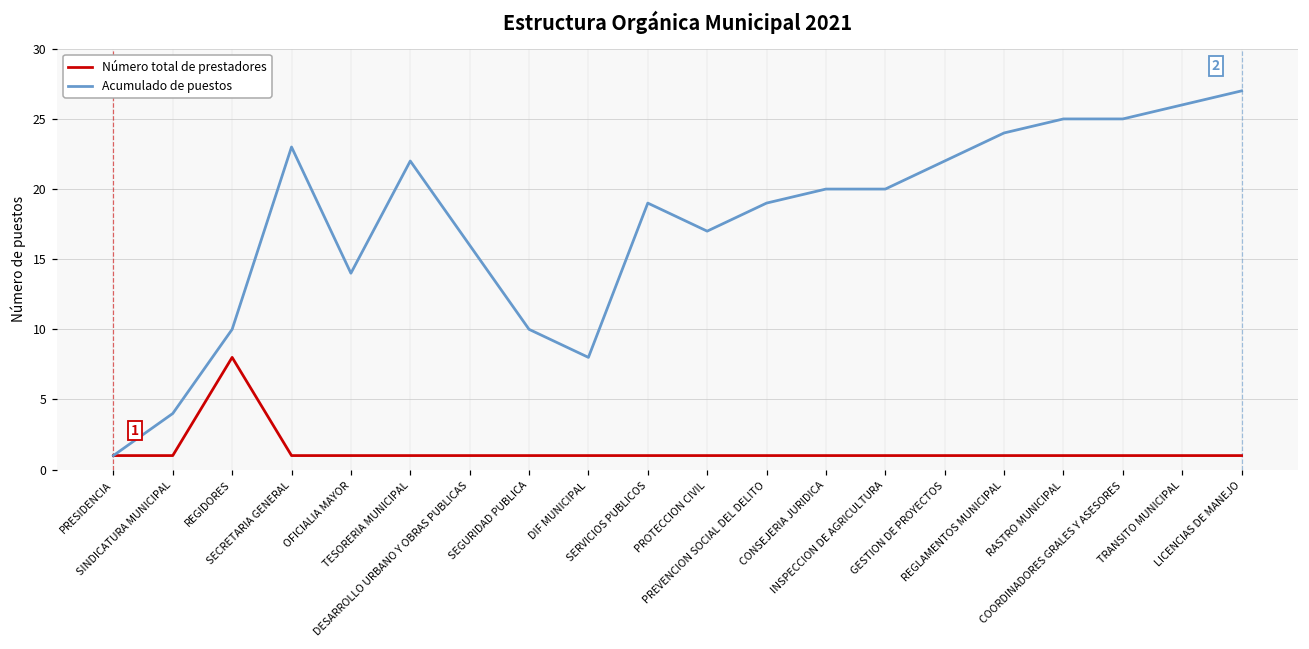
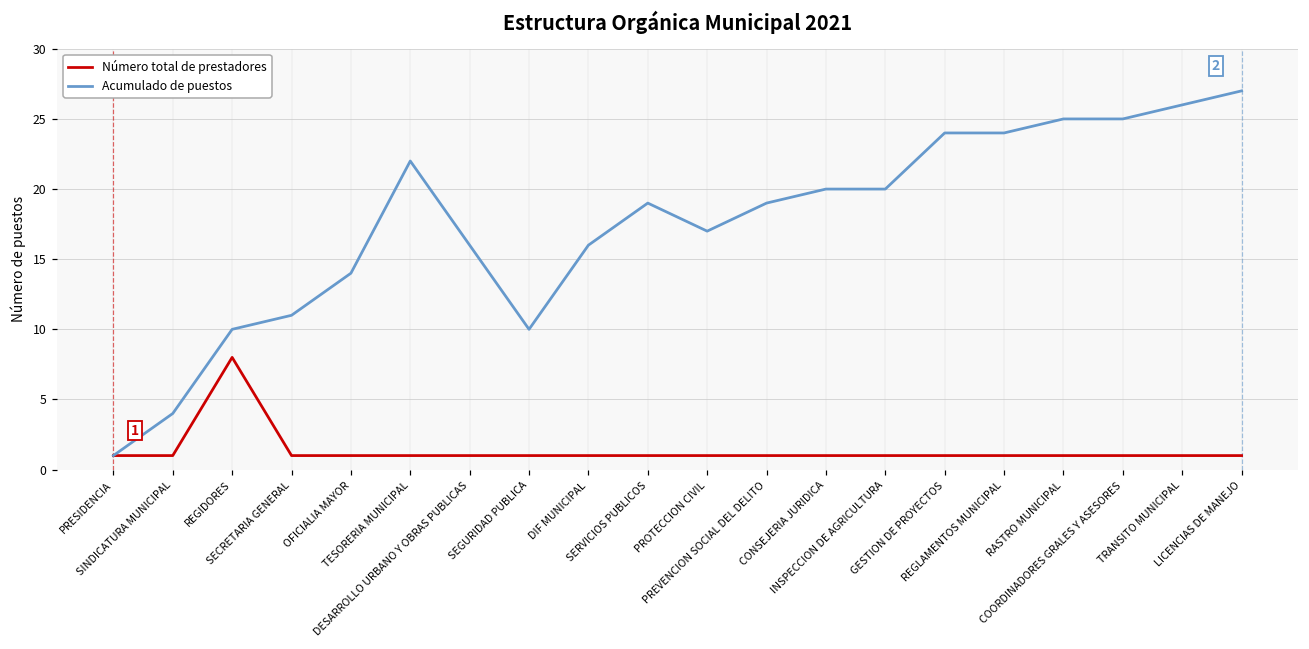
  {
    "Número total de prestadores": {
      "SINDICATURA MUNICIPAL": 1,
      "REGIDORES": 8,
      "SECRETARIA GENERAL": 1,
      "OFICIALIA MAYOR": 1,
      "TESORERIA MUNICIPAL": 1,
      "DESARROLLO URBANO Y OBRAS PUBLICAS": 1,
      "SEGURIDAD PUBLICA": 1,
      "DIF MUNICIPAL": 1,
      "SERVICIOS PUBLICOS": 1,
      "PROTECCION CIVIL": 1,
      "PREVENCION SOCIAL DEL DELITO": 1,
      "CONSEJERIA JURIDICA": 1,
      "INSPECCION DE AGRICULTURA": 1,
      "GESTION DE PROYECTOS": 1,
      "REGLAMENTOS MUNICIPAL": 1,
      "RASTRO MUNICIPAL": 1,
      "COORDINADORES GRALES Y ASESORES": 1,
      "TRANSITO MUNICIPAL": 1,
      "LICENCIAS DE MANEJO": 1
    },
    "Acumulado de puestos": {
      "SINDICATURA MUNICIPAL": 4,
      "REGIDORES": 10,
-     "SECRETARIA GENERAL": 23,
+     "SECRETARIA GENERAL": 11,
      "OFICIALIA MAYOR": 14,
      "TESORERIA MUNICIPAL": 22,
      "DESARROLLO URBANO Y OBRAS PUBLICAS": 16,
      "SEGURIDAD PUBLICA": 10,
-     "DIF MUNICIPAL": 8,
+     "DIF MUNICIPAL": 16,
      "SERVICIOS PUBLICOS": 19,
      "PROTECCION CIVIL": 17,
      "PREVENCION SOCIAL DEL DELITO": 19,
      "CONSEJERIA JURIDICA": 20,
      "INSPECCION DE AGRICULTURA": 20,
-     "GESTION DE PROYECTOS": 22,
+     "GESTION DE PROYECTOS": 24,
      "REGLAMENTOS MUNICIPAL": 24,
      "RASTRO MUNICIPAL": 25,
      "COORDINADORES GRALES Y ASESORES": 25,
      "TRANSITO MUNICIPAL": 26,
      "LICENCIAS DE MANEJO": 27
    }
  }
